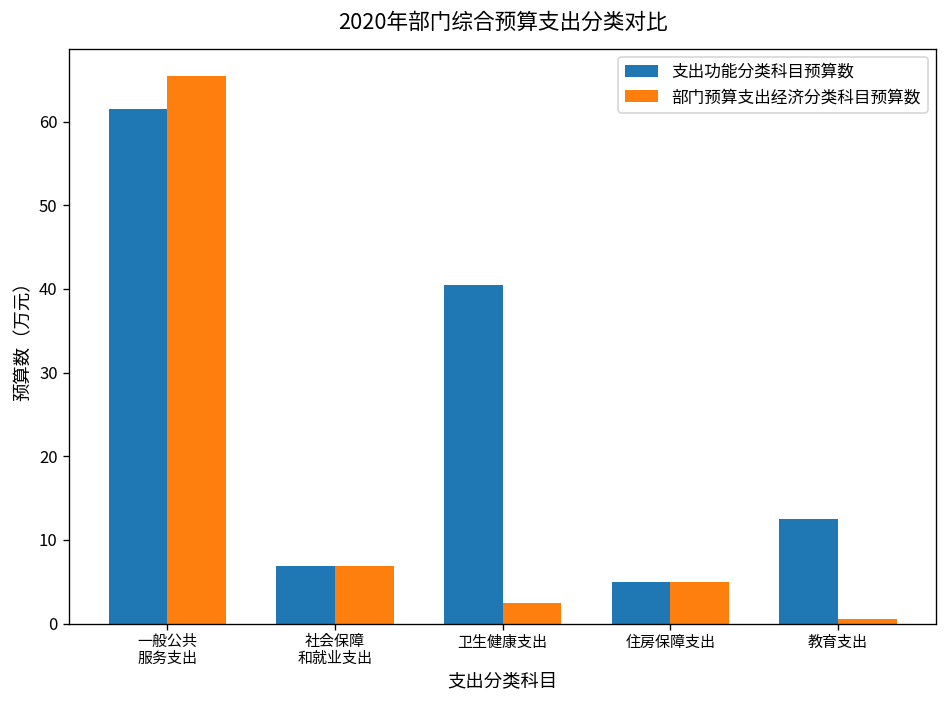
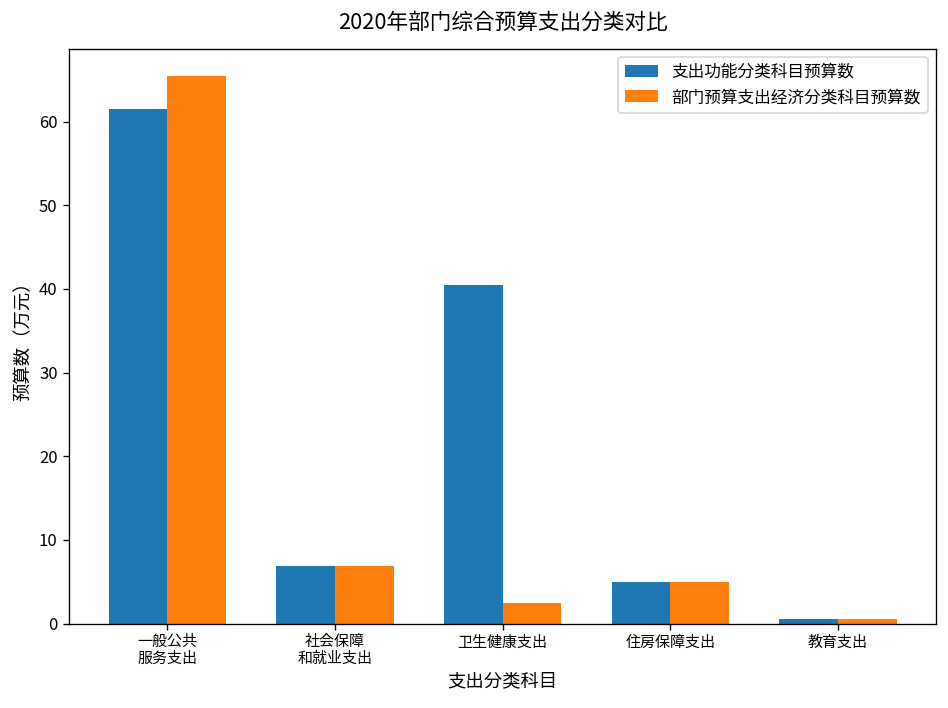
  {
    "支出功能分类科目预算数": {
      "一般公共 服务支出": 61,
      "社会保障 和就业支出": 7,
      "卫生健康支出": 41,
      "住房保障支出": 5,
-     "教育支出": 13
+     "教育支出": 1
    },
    "部门预算支出经济分类科目预算数": {
      "一般公共 服务支出": 65,
      "社会保障 和就业支出": 7,
      "卫生健康支出": 2,
      "住房保障支出": 5,
      "教育支出": 1
    }
  }
